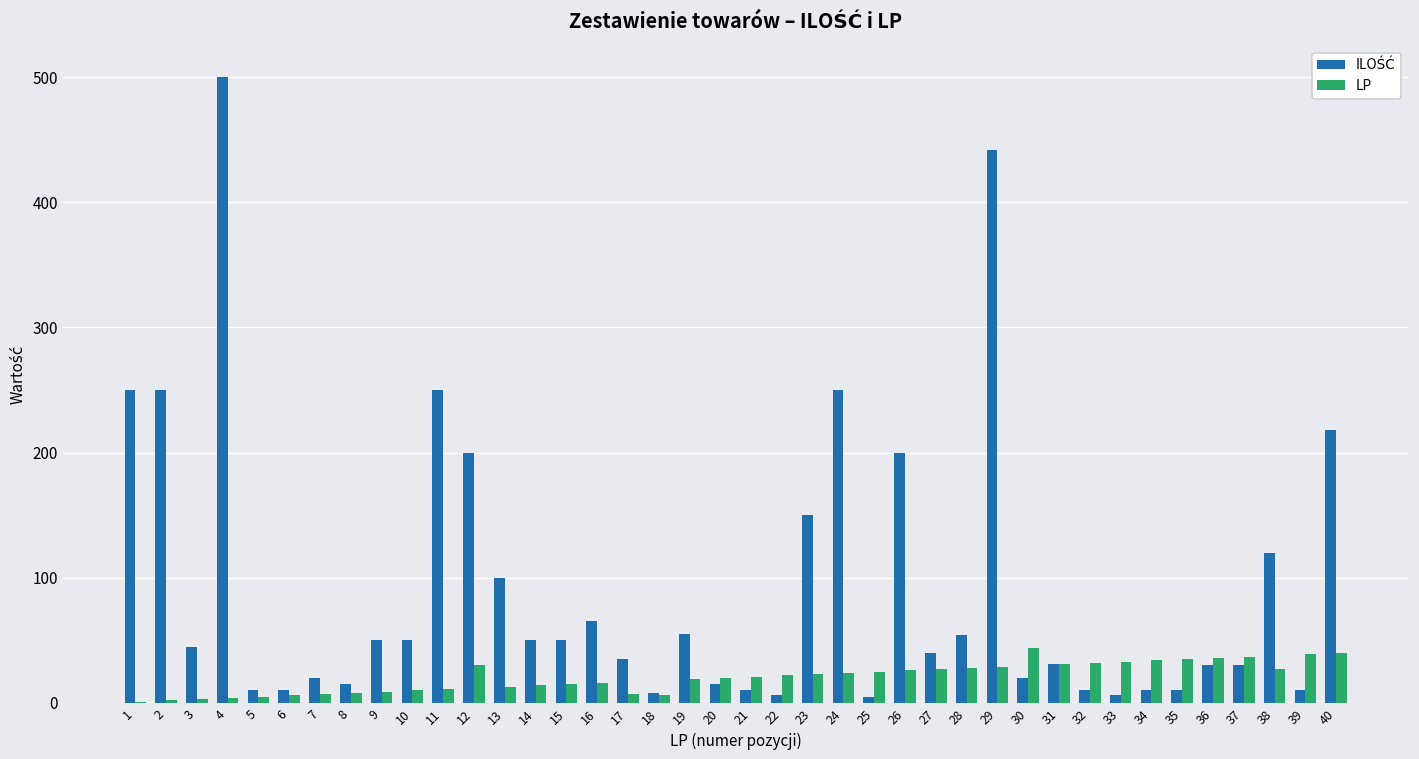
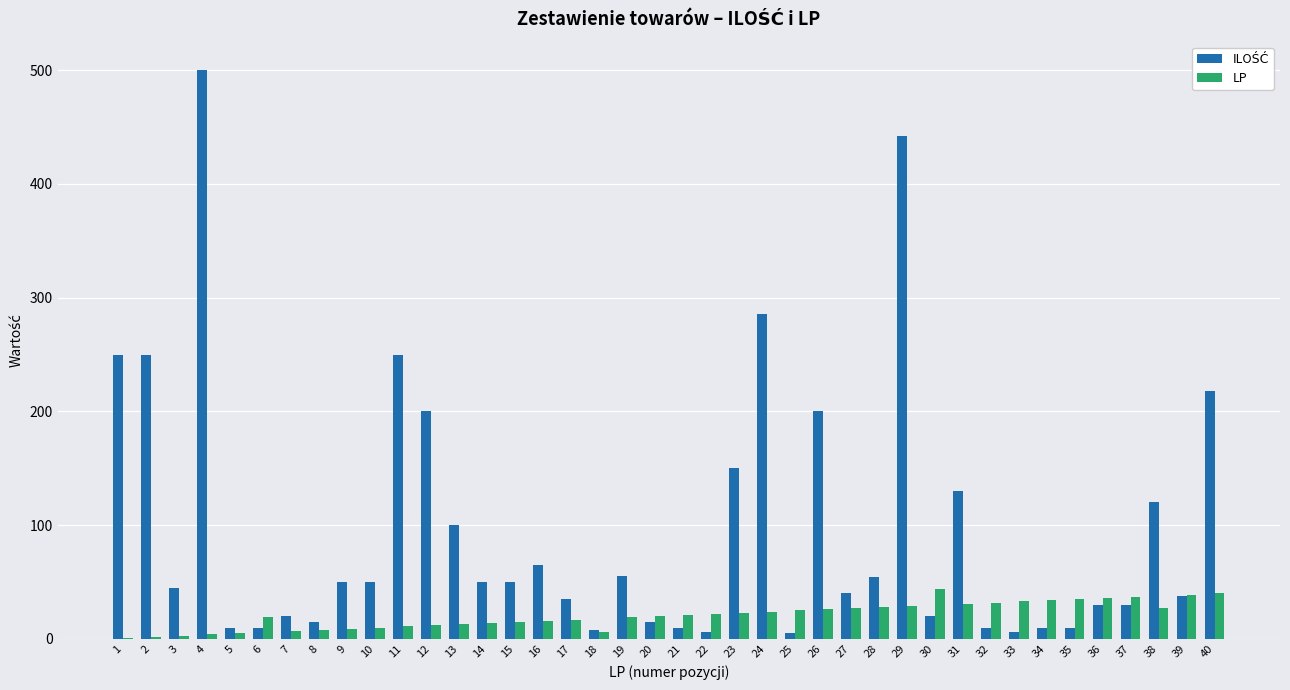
  {
    "ILOŚĆ": {
      "1": 250,
      "2": 250,
      "3": 45,
      "4": 500,
      "5": 10,
      "6": 10,
      "7": 20,
      "8": 15,
      "9": 50,
      "10": 50,
      "11": 250,
      "12": 200,
      "13": 100,
      "14": 50,
      "15": 50,
      "16": 65,
      "17": 35,
      "18": 8,
      "19": 55,
      "20": 15,
      "21": 10,
      "22": 6,
      "23": 150,
-     "24": 250,
+     "24": 286,
      "25": 5,
      "26": 200,
      "27": 40,
      "28": 54,
      "29": 442,
      "30": 20,
-     "31": 31,
+     "31": 130,
      "32": 10,
      "33": 6,
      "34": 10,
      "35": 10,
      "36": 30,
      "37": 30,
      "38": 120,
-     "39": 10,
+     "39": 38,
      "40": 218
    },
    "LP": {
      "3": 3,
      "4": 4,
      "5": 5,
-     "6": 6,
+     "6": 19,
      "7": 7,
      "8": 8,
      "9": 9,
      "10": 10,
      "11": 11,
-     "12": 30,
+     "12": 12,
      "13": 13,
      "14": 14,
      "15": 15,
      "16": 16,
-     "17": 7,
+     "17": 17,
      "18": 6,
      "19": 19,
      "20": 20,
      "21": 21,
      "22": 22,
      "23": 23,
      "24": 24,
      "25": 25,
      "26": 26,
      "27": 27,
      "28": 28,
      "29": 29,
      "30": 44,
      "31": 31,
      "32": 32,
      "33": 33,
      "34": 34,
      "35": 35,
      "36": 36,
      "37": 37,
      "38": 27,
      "39": 39,
      "40": 40
    }
  }
